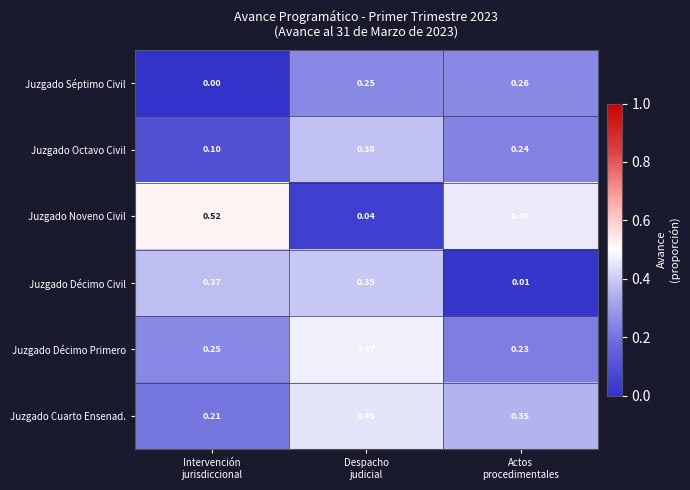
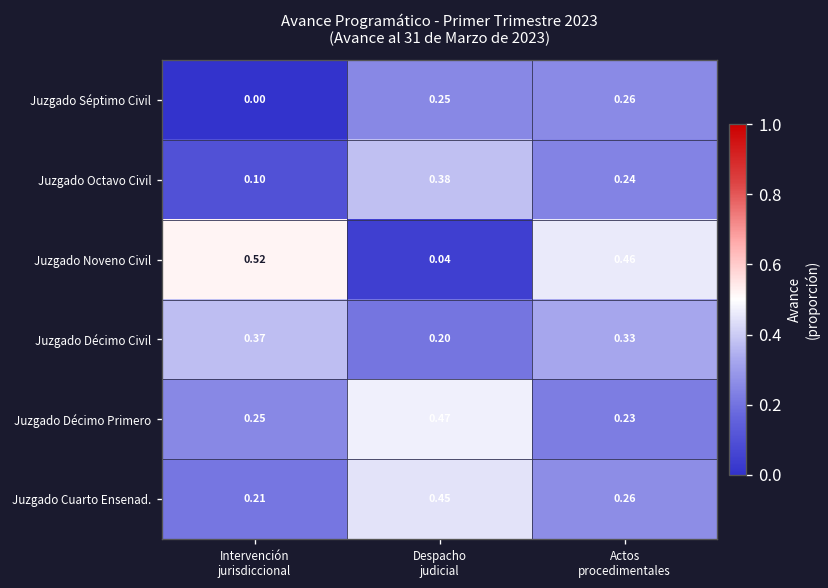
  {
    "Juzgado Séptimo Civil": {
      "Intervención jurisdiccional": 0.00,
      "Despacho judicial": 0.25,
      "Actos procedimentales": 0.26
    },
    "Juzgado Octavo Civil": {
      "Intervención jurisdiccional": 0.10,
      "Despacho judicial": 0.38,
      "Actos procedimentales": 0.24
    },
    "Juzgado Noveno Civil": {
      "Intervención jurisdiccional": 0.52,
      "Despacho judicial": 0.04
    },
    "Juzgado Décimo Civil": {
      "Intervención jurisdiccional": 0.37,
-     "Despacho judicial": 0.39,
-     "Actos procedimentales": 0.01
+     "Despacho judicial": 0.20,
+     "Actos procedimentales": 0.33
    },
    "Juzgado Décimo Primero": {
      "Intervención jurisdiccional": 0.25,
      "Actos procedimentales": 0.23
    },
    "Juzgado Cuarto Ensenad.": {
      "Intervención jurisdiccional": 0.21,
-     "Actos procedimentales": 0.35
+     "Actos procedimentales": 0.26
    }
  }
